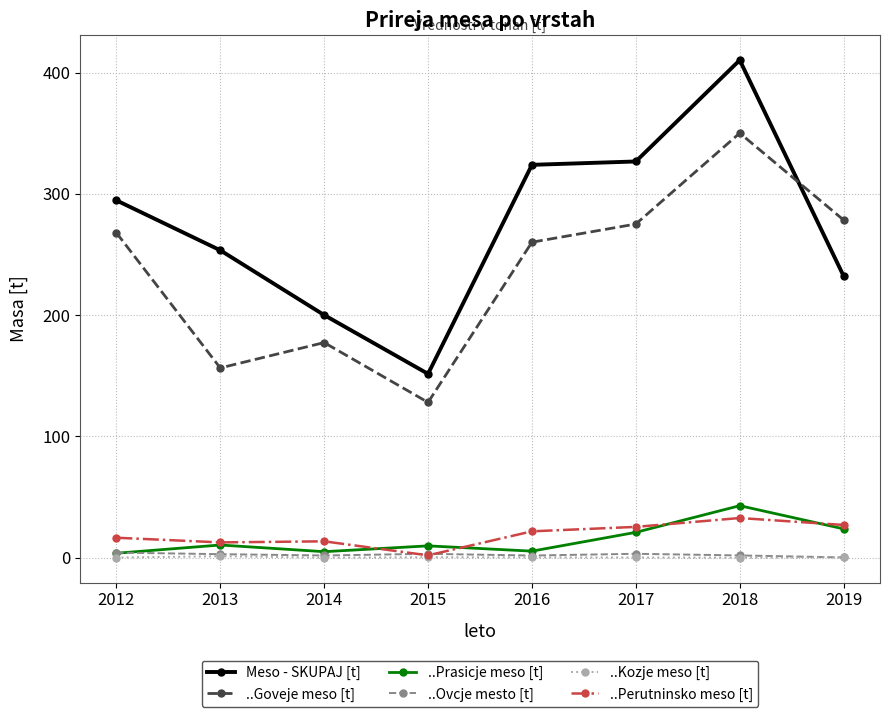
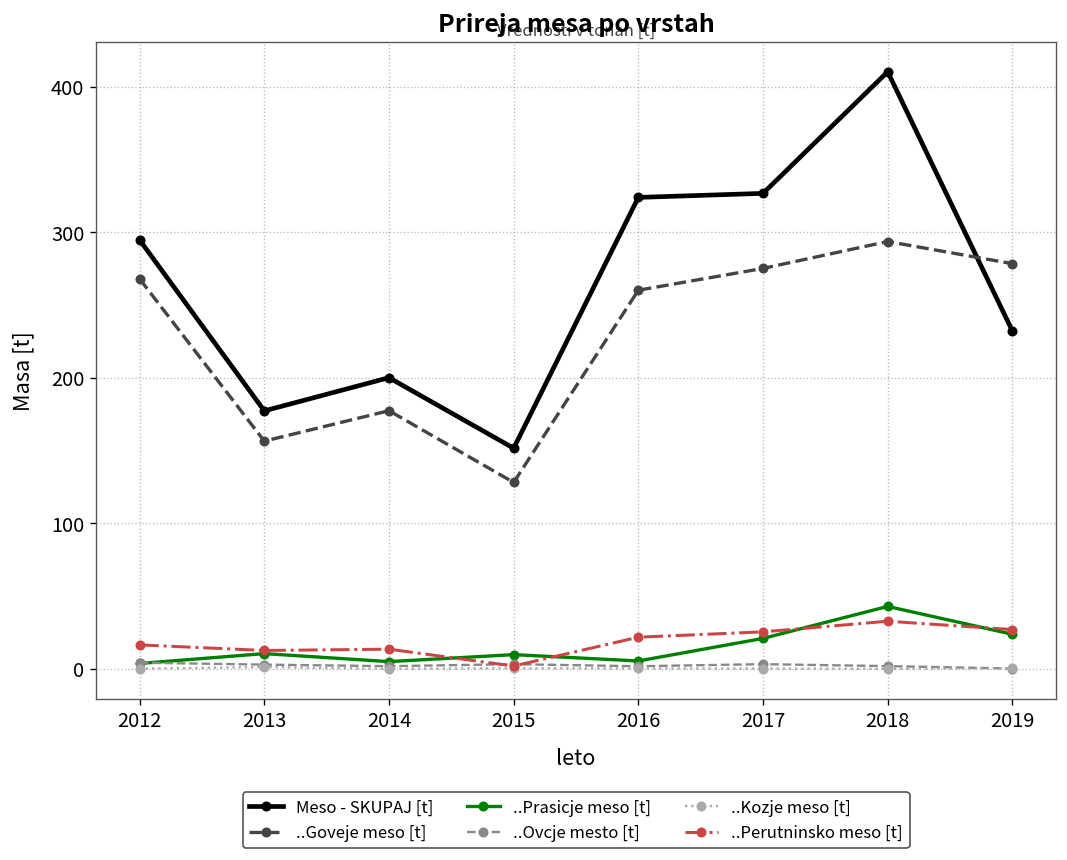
  {
    "Meso - SKUPAJ [t]": {
      "2012": 295,
-     "2013": 253,
+     "2013": 177,
      "2014": 200,
      "2015": 152,
      "2016": 324,
      "2017": 327,
      "2018": 410,
      "2019": 232
    },
    "..Goveje meso [t]": {
      "2012": 268,
      "2013": 156,
      "2014": 177,
      "2015": 128,
      "2016": 260,
      "2017": 275,
-     "2018": 350,
+     "2018": 294,
      "2019": 278
    },
    "..Prasicje meso [t]": {
      "2013": 11,
      "2014": 5,
      "2015": 10,
      "2016": 6,
      "2017": 21,
      "2018": 43,
      "2019": 24
    },
    "..Perutninsko meso [t]": {
      "2012": 17,
      "2013": 13,
      "2014": 14,
      "2016": 22,
      "2017": 26,
      "2018": 33,
      "2019": 27
    }
  }
